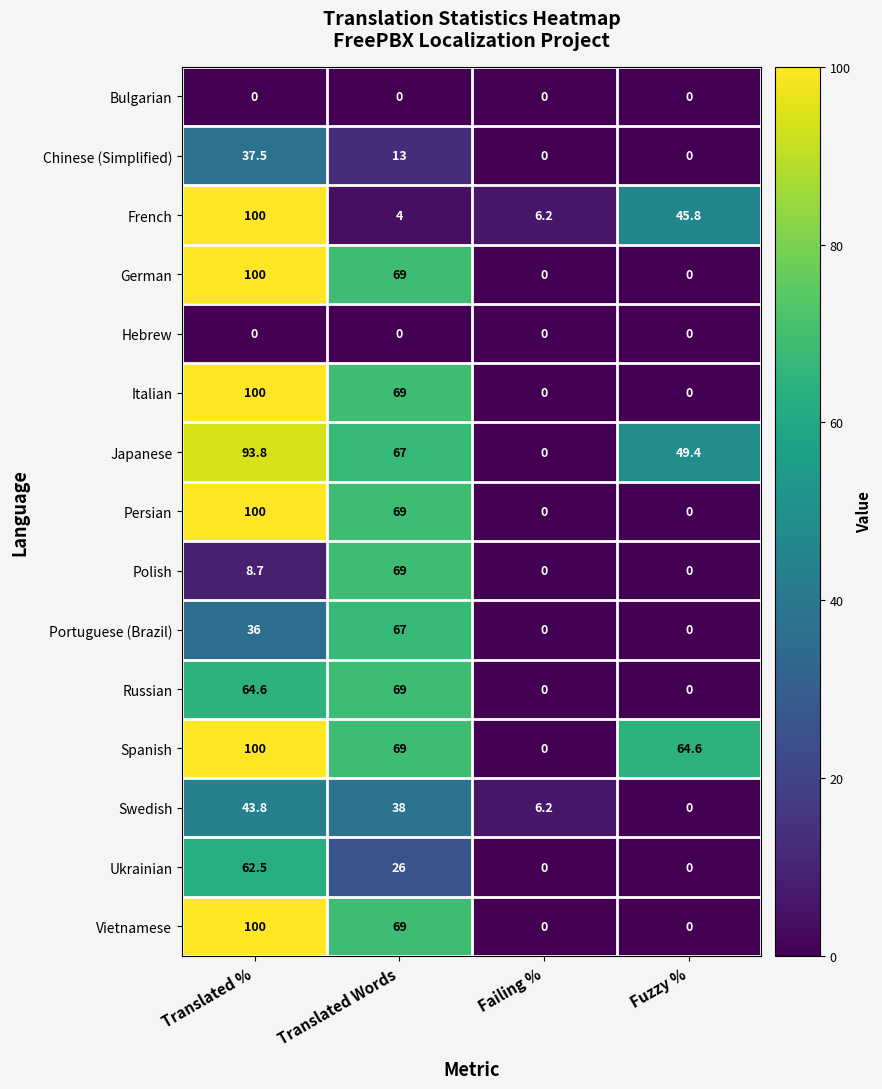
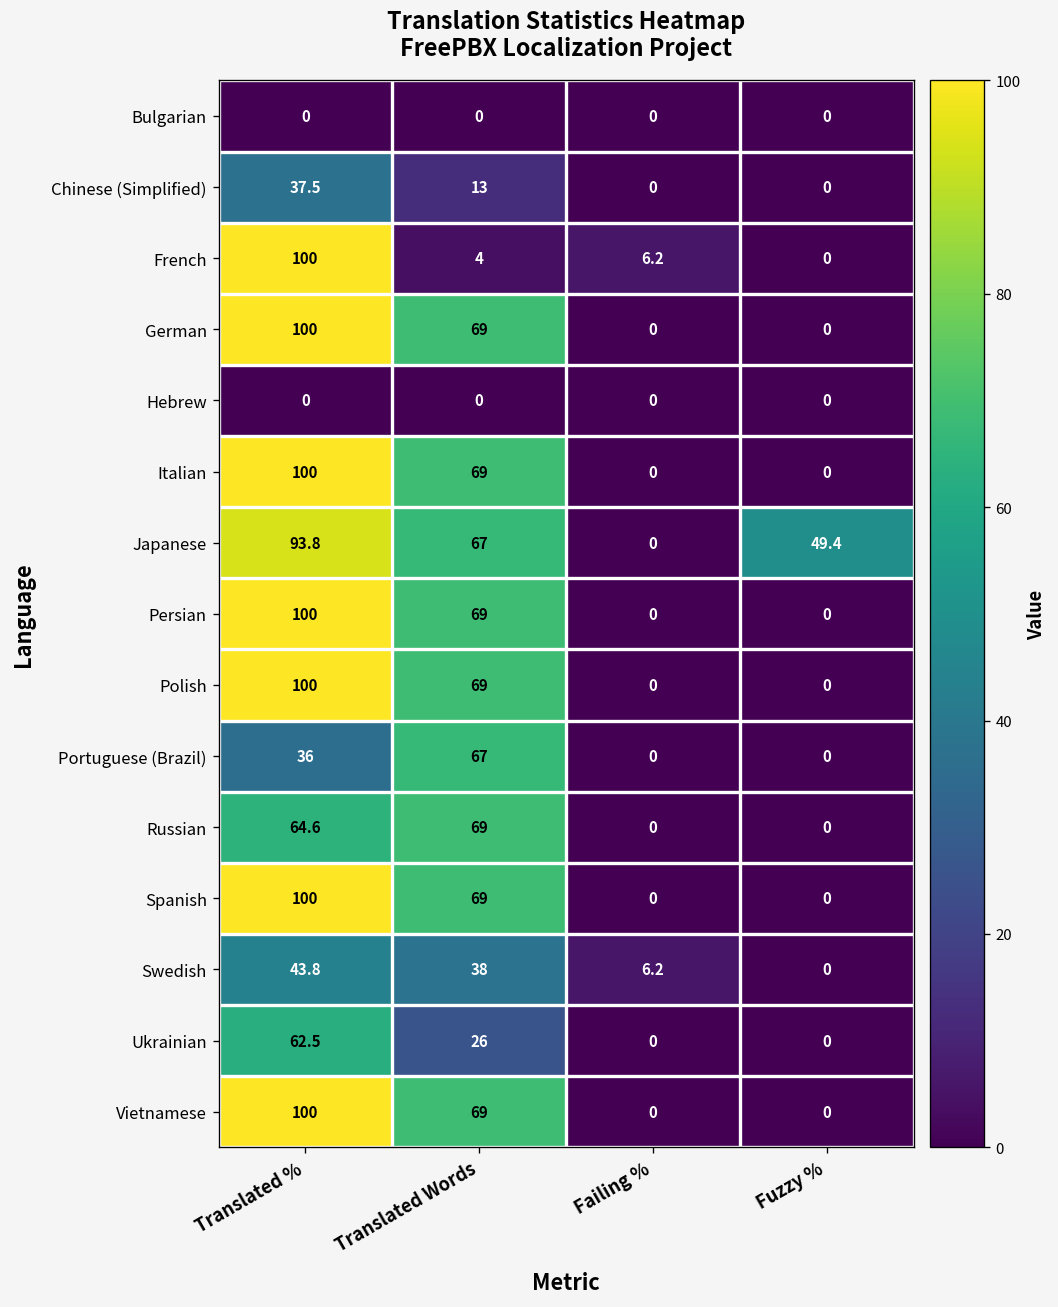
  {
    "Bulgarian": {
      "Translated %": 0,
      "Translated Words": 0,
      "Failing %": 0,
      "Fuzzy %": 0
    },
    "Chinese (Simplified)": {
      "Translated %": 37.5,
      "Translated Words": 13,
      "Failing %": 0,
      "Fuzzy %": 0
    },
    "French": {
      "Translated %": 100,
      "Translated Words": 4,
      "Failing %": 6.2,
-     "Fuzzy %": 45.8
+     "Fuzzy %": 0
    },
    "German": {
      "Translated %": 100,
      "Translated Words": 69,
      "Failing %": 0,
      "Fuzzy %": 0
    },
    "Hebrew": {
      "Translated %": 0,
      "Translated Words": 0,
      "Failing %": 0,
      "Fuzzy %": 0
    },
    "Italian": {
      "Translated %": 100,
      "Translated Words": 69,
      "Failing %": 0,
      "Fuzzy %": 0
    },
    "Japanese": {
      "Translated %": 93.8,
      "Translated Words": 67,
      "Failing %": 0,
      "Fuzzy %": 49.4
    },
    "Persian": {
      "Translated %": 100,
      "Translated Words": 69,
      "Failing %": 0,
      "Fuzzy %": 0
    },
    "Polish": {
-     "Translated %": 8.7,
+     "Translated %": 100,
      "Translated Words": 69,
      "Failing %": 0,
      "Fuzzy %": 0
    },
    "Portuguese (Brazil)": {
      "Translated %": 36,
      "Translated Words": 67,
      "Failing %": 0,
      "Fuzzy %": 0
    },
    "Russian": {
      "Translated %": 64.6,
      "Translated Words": 69,
      "Failing %": 0,
      "Fuzzy %": 0
    },
    "Spanish": {
      "Translated %": 100,
      "Translated Words": 69,
      "Failing %": 0,
-     "Fuzzy %": 64.6
+     "Fuzzy %": 0
    },
    "Swedish": {
      "Translated %": 43.8,
      "Translated Words": 38,
      "Failing %": 6.2,
      "Fuzzy %": 0
    },
    "Ukrainian": {
      "Translated %": 62.5,
      "Translated Words": 26,
      "Failing %": 0,
      "Fuzzy %": 0
    },
    "Vietnamese": {
      "Translated %": 100,
      "Translated Words": 69,
      "Failing %": 0,
      "Fuzzy %": 0
    }
  }
